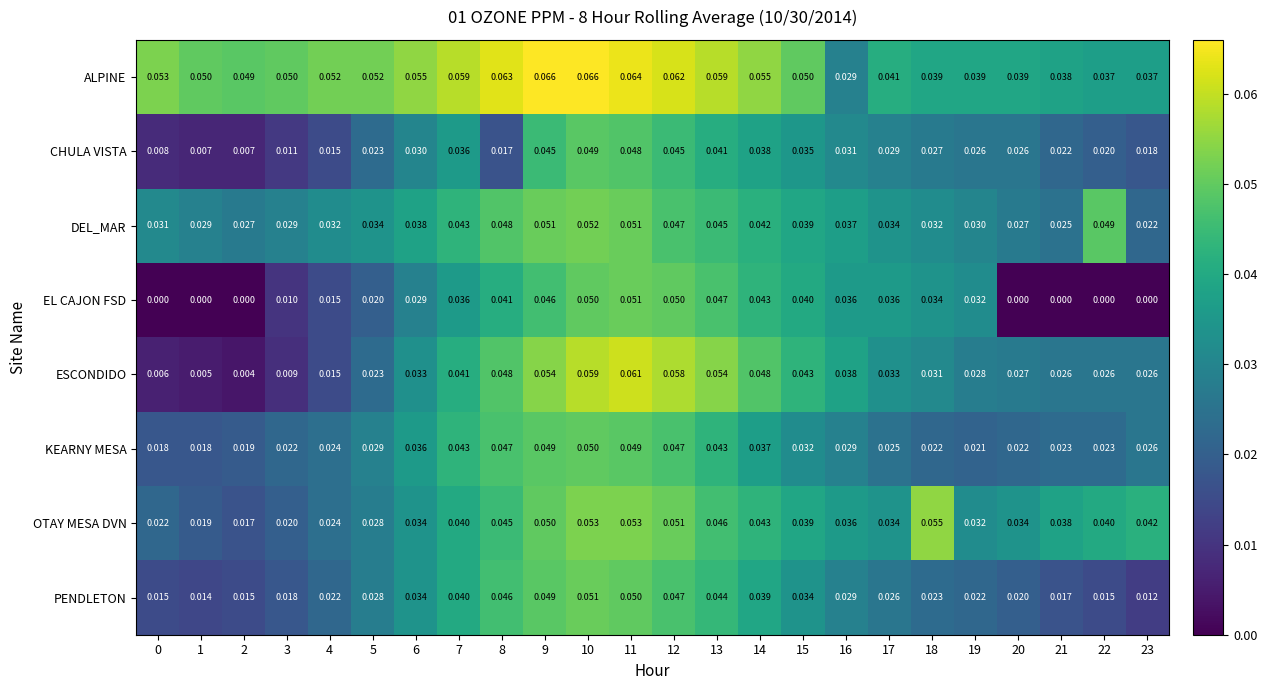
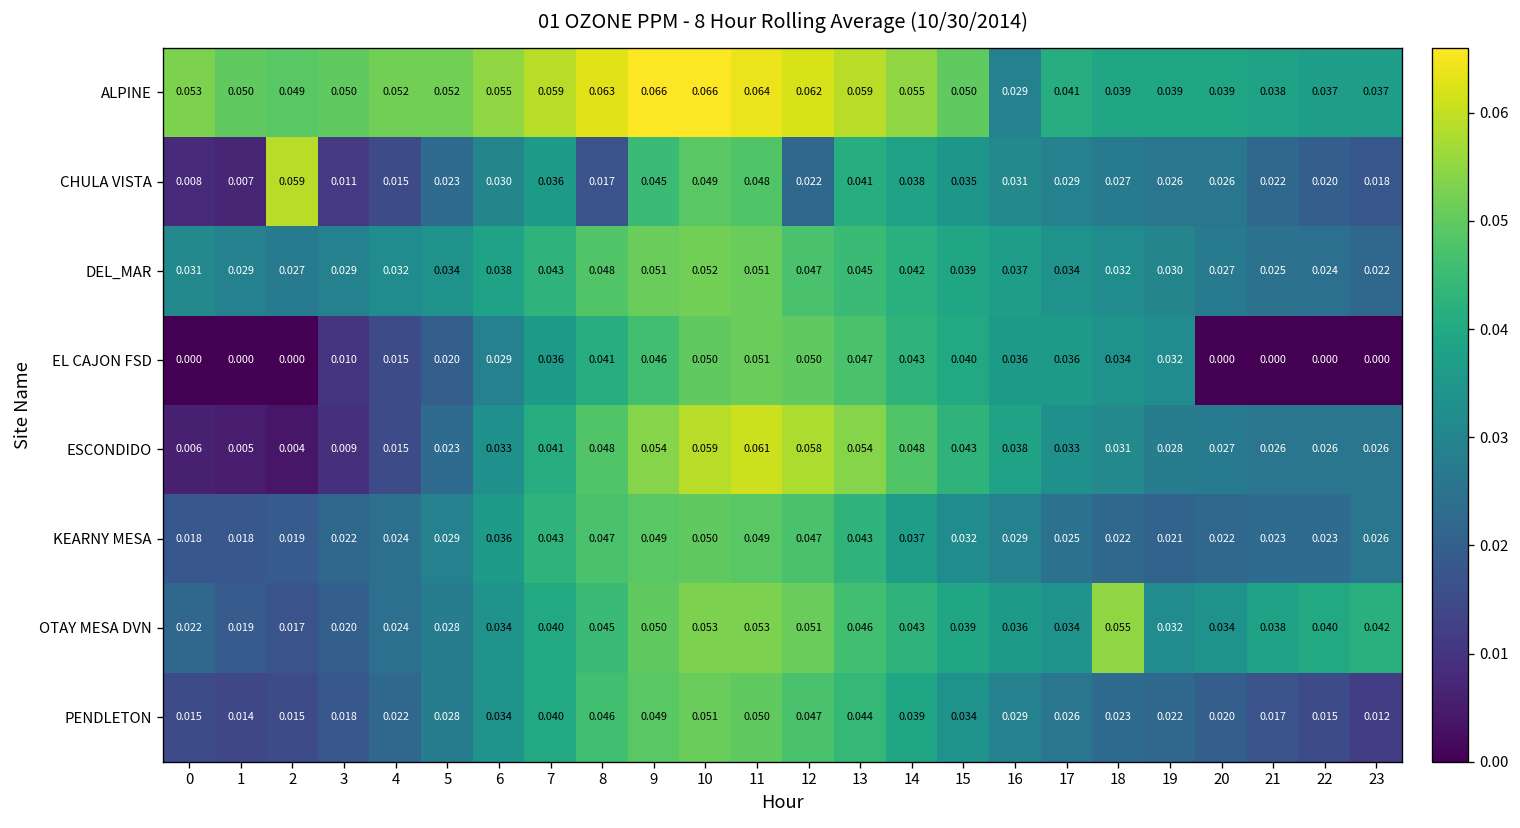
  {
    "ALPINE": {
      "0": 0.053,
      "1": 0.050,
      "2": 0.049,
      "3": 0.050,
      "4": 0.052,
      "5": 0.052,
      "6": 0.055,
      "7": 0.059,
      "8": 0.063,
      "9": 0.066,
      "10": 0.066,
      "11": 0.064,
      "12": 0.062,
      "13": 0.059,
      "14": 0.055,
      "15": 0.050,
      "16": 0.029,
      "17": 0.041,
      "18": 0.039,
      "19": 0.039,
      "20": 0.039,
      "21": 0.038,
      "22": 0.037,
      "23": 0.037
    },
    "CHULA VISTA": {
      "0": 0.008,
      "1": 0.007,
-     "2": 0.007,
+     "2": 0.059,
      "3": 0.011,
      "4": 0.015,
      "5": 0.023,
      "6": 0.030,
      "7": 0.036,
      "8": 0.017,
      "9": 0.045,
      "10": 0.049,
      "11": 0.048,
-     "12": 0.045,
+     "12": 0.022,
      "13": 0.041,
      "14": 0.038,
      "15": 0.035,
      "16": 0.031,
      "17": 0.029,
      "18": 0.027,
      "19": 0.026,
      "20": 0.026,
      "21": 0.022,
      "22": 0.020,
      "23": 0.018
    },
    "DEL_MAR": {
      "0": 0.031,
      "1": 0.029,
      "2": 0.027,
      "3": 0.029,
      "4": 0.032,
      "5": 0.034,
      "6": 0.038,
      "7": 0.043,
      "8": 0.048,
      "9": 0.051,
      "10": 0.052,
      "11": 0.051,
      "12": 0.047,
      "13": 0.045,
      "14": 0.042,
      "15": 0.039,
      "16": 0.037,
      "17": 0.034,
      "18": 0.032,
      "19": 0.030,
      "20": 0.027,
      "21": 0.025,
-     "22": 0.049,
+     "22": 0.024,
      "23": 0.022
    },
    "EL CAJON FSD": {
      "0": 0.000,
      "1": 0.000,
      "2": 0.000,
      "3": 0.010,
      "4": 0.015,
      "5": 0.020,
      "6": 0.029,
      "7": 0.036,
      "8": 0.041,
      "9": 0.046,
      "10": 0.050,
      "11": 0.051,
      "12": 0.050,
      "13": 0.047,
      "14": 0.043,
      "15": 0.040,
      "16": 0.036,
      "17": 0.036,
      "18": 0.034,
      "19": 0.032,
      "20": 0.000,
      "21": 0.000,
      "22": 0.000,
      "23": 0.000
    },
    "ESCONDIDO": {
      "0": 0.006,
      "1": 0.005,
      "2": 0.004,
      "3": 0.009,
      "4": 0.015,
      "5": 0.023,
      "6": 0.033,
      "7": 0.041,
      "8": 0.048,
      "9": 0.054,
      "10": 0.059,
      "11": 0.061,
      "12": 0.058,
      "13": 0.054,
      "14": 0.048,
      "15": 0.043,
      "16": 0.038,
      "17": 0.033,
      "18": 0.031,
      "19": 0.028,
      "20": 0.027,
      "21": 0.026,
      "22": 0.026,
      "23": 0.026
    },
    "KEARNY MESA": {
      "0": 0.018,
      "1": 0.018,
      "2": 0.019,
      "3": 0.022,
      "4": 0.024,
      "5": 0.029,
      "6": 0.036,
      "7": 0.043,
      "8": 0.047,
      "9": 0.049,
      "10": 0.050,
      "11": 0.049,
      "12": 0.047,
      "13": 0.043,
      "14": 0.037,
      "15": 0.032,
      "16": 0.029,
      "17": 0.025,
      "18": 0.022,
      "19": 0.021,
      "20": 0.022,
      "21": 0.023,
      "22": 0.023,
      "23": 0.026
    },
    "OTAY MESA DVN": {
      "0": 0.022,
      "1": 0.019,
      "2": 0.017,
      "3": 0.020,
      "4": 0.024,
      "5": 0.028,
      "6": 0.034,
      "7": 0.040,
      "8": 0.045,
      "9": 0.050,
      "10": 0.053,
      "11": 0.053,
      "12": 0.051,
      "13": 0.046,
      "14": 0.043,
      "15": 0.039,
      "16": 0.036,
      "17": 0.034,
      "18": 0.055,
      "19": 0.032,
      "20": 0.034,
      "21": 0.038,
      "22": 0.040,
      "23": 0.042
    },
    "PENDLETON": {
      "0": 0.015,
      "1": 0.014,
      "2": 0.015,
      "3": 0.018,
      "4": 0.022,
      "5": 0.028,
      "6": 0.034,
      "7": 0.040,
      "8": 0.046,
      "9": 0.049,
      "10": 0.051,
      "11": 0.050,
      "12": 0.047,
      "13": 0.044,
      "14": 0.039,
      "15": 0.034,
      "16": 0.029,
      "17": 0.026,
      "18": 0.023,
      "19": 0.022,
      "20": 0.020,
      "21": 0.017,
      "22": 0.015,
      "23": 0.012
    }
  }
